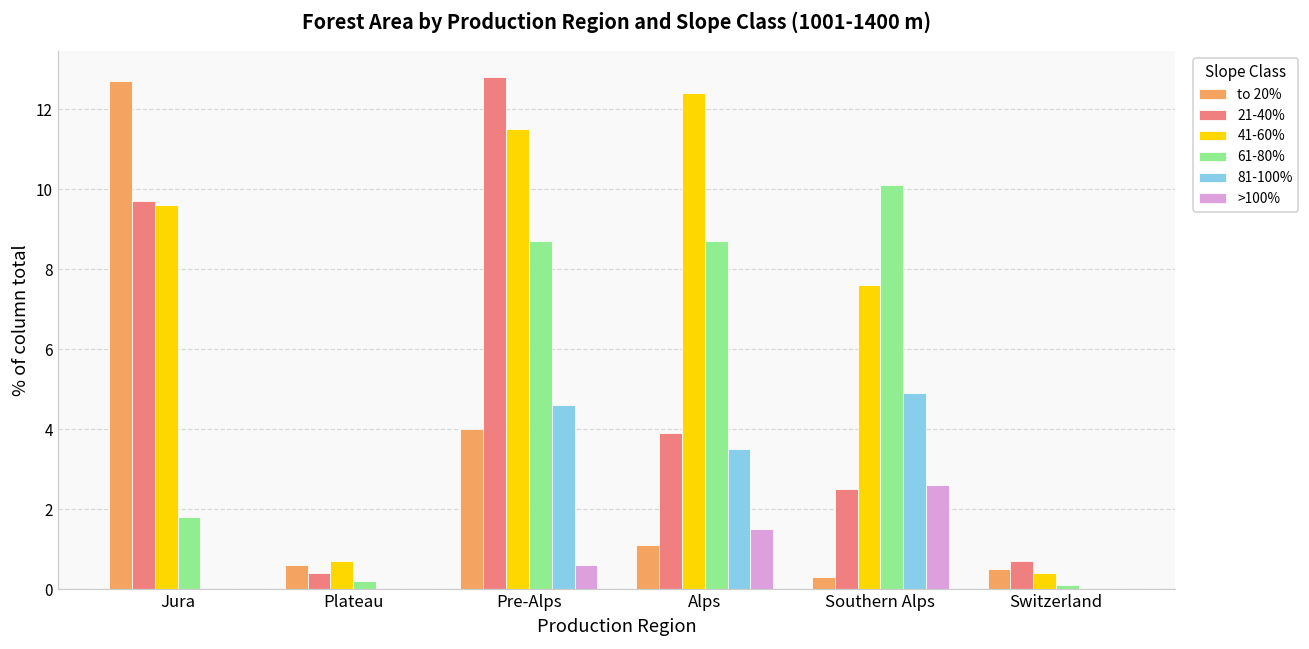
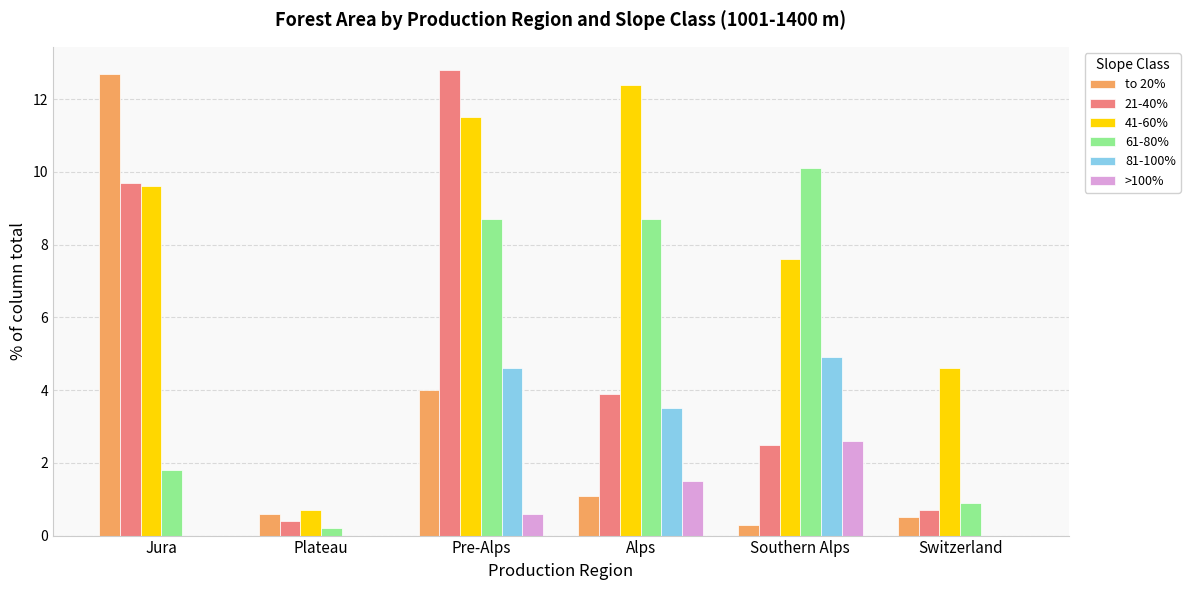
  {
    "41-60%": {
      "Jura": 9.6,
      "Plateau": 0.7,
      "Pre-Alps": 11.5,
      "Alps": 12.4,
      "Southern Alps": 7.6,
-     "Switzerland": 0.4
+     "Switzerland": 4.6
    },
    "61-80%": {
      "Jura": 1.8,
      "Plateau": 0.2,
      "Pre-Alps": 8.7,
      "Alps": 8.7,
      "Southern Alps": 10.1,
-     "Switzerland": 0.1
+     "Switzerland": 0.9
    },
    "81-100%": {
      "Jura": 0.0,
      "Plateau": 0.0,
      "Pre-Alps": 4.6,
      "Alps": 3.5,
      "Southern Alps": 4.9,
      "Switzerland": 0.0
    },
    ">100%": {
      "Jura": 0.0,
      "Plateau": 0.0,
      "Pre-Alps": 0.6,
      "Alps": 1.5,
      "Southern Alps": 2.6,
      "Switzerland": 0.0
    }
  }
